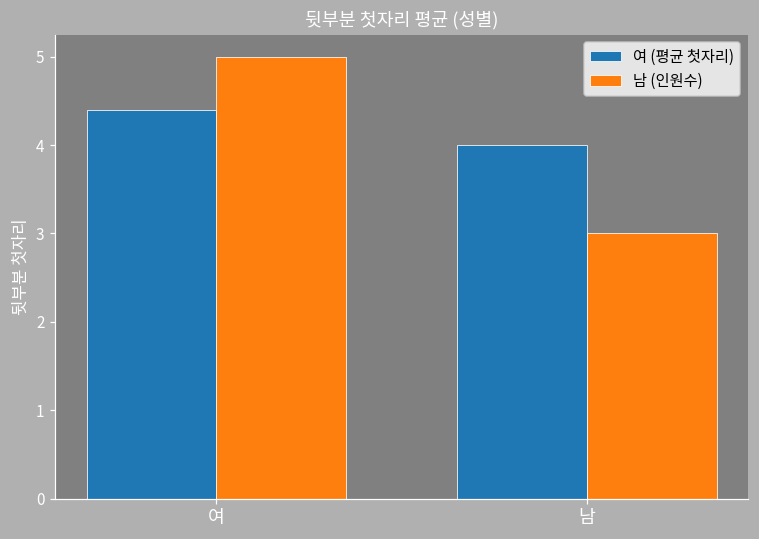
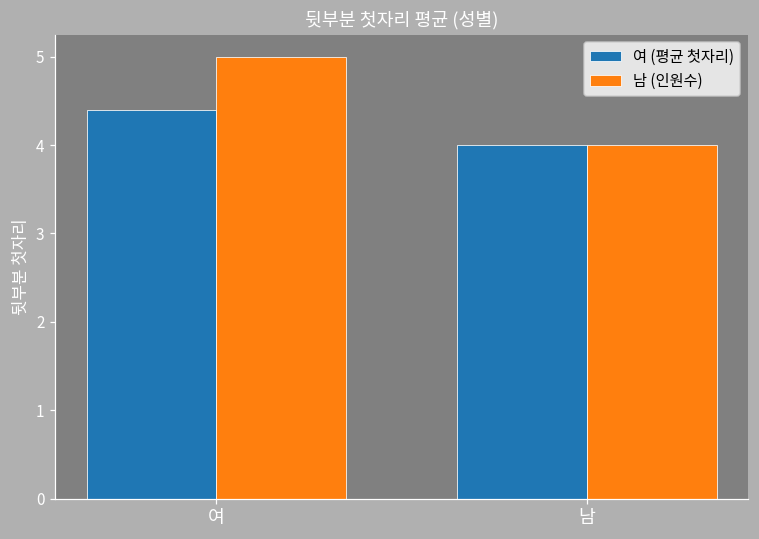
  {
    "여 (평균 첫자리)": {
      "여": 4.4,
      "남": 4
    },
    "남 (인원수)": {
      "여": 5,
-     "남": 3
+     "남": 4
    }
  }
